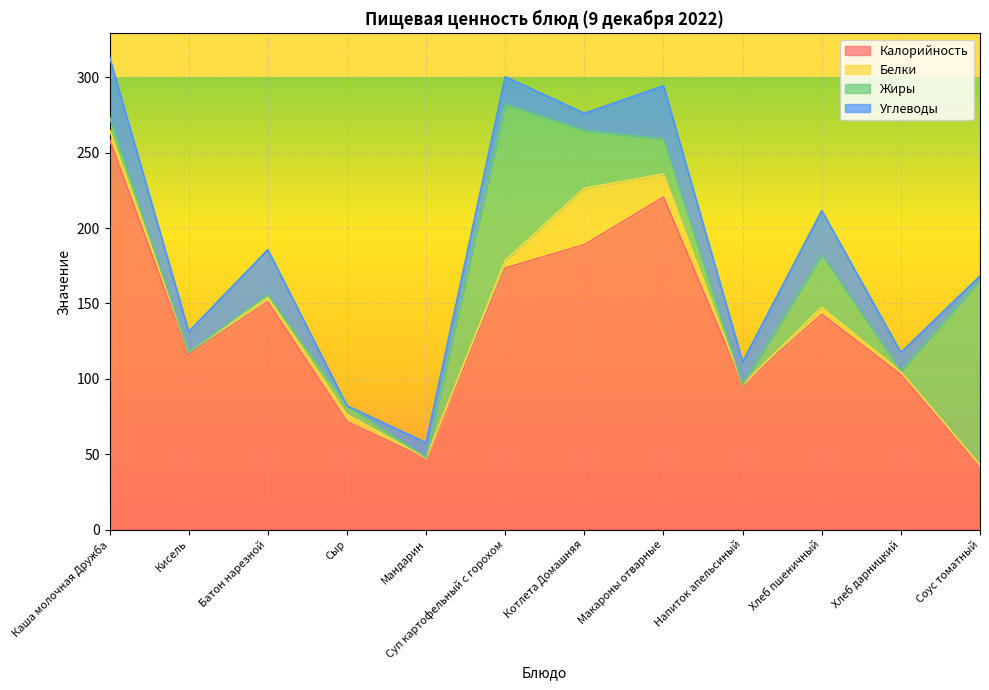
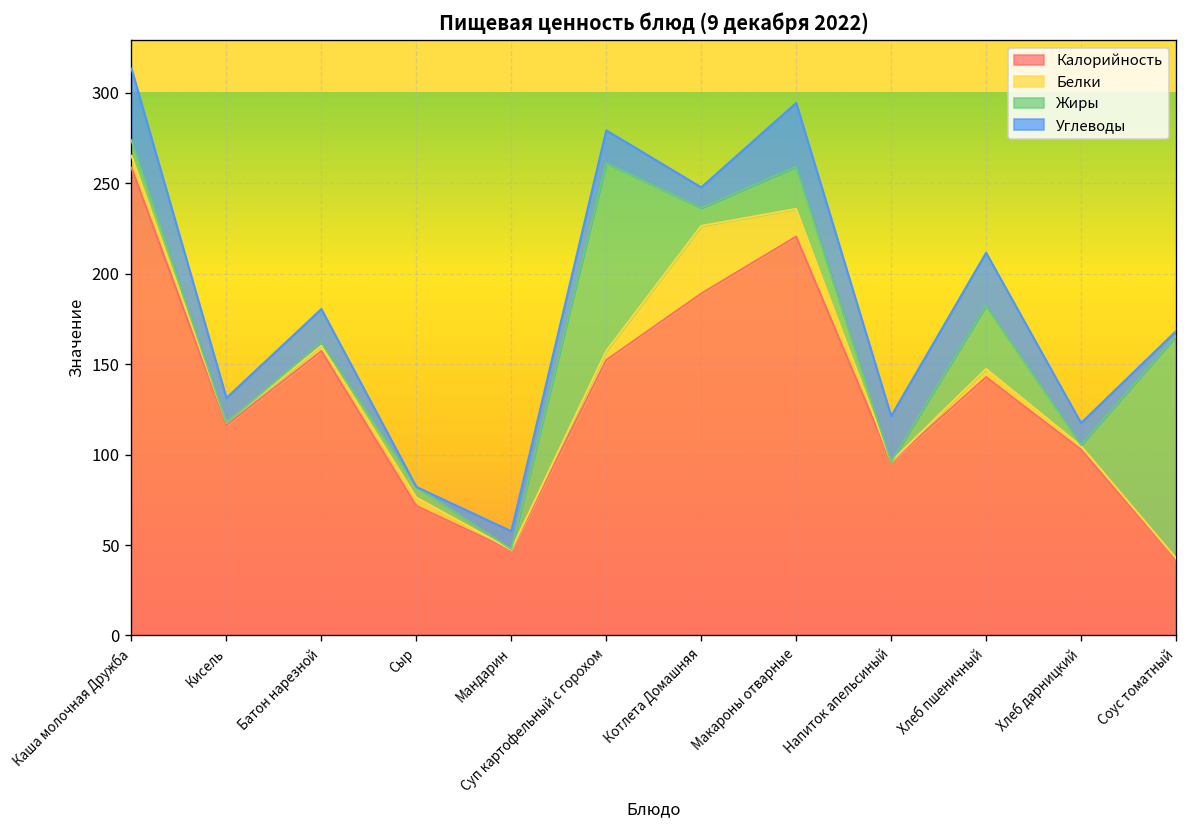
  {
    "Калорийность": {
      "Каша молочная Дружба": 259,
-     "Батон нарезной": 151,
+     "Батон нарезной": 157,
      "Сыр": 72,
-     "Суп картофельный с горохом": 173,
+     "Суп картофельный с горохом": 152,
      "Котлета Домашняя": 189,
      "Макароны отварные": 221,
      "Хлеб пшеничный": 143,
      "Хлеб дарницкий": 103
    },
    "Белки": {
      "Каша молочная Дружба": 7,
      "Батон нарезной": 3,
      "Сыр": 5,
      "Суп картофельный с горохом": 5,
      "Котлета Домашняя": 37,
      "Макароны отварные": 15,
      "Хлеб пшеничный": 5
    },
    "Жиры": {
      "Каша молочная Дружба": 9,
      "Батон нарезной": 2,
      "Суп картофельный с горохом": 104,
-     "Котлета Домашняя": 38,
+     "Котлета Домашняя": 10,
      "Макароны отварные": 23,
      "Хлеб пшеничный": 35,
      "Соус томатный": 123
    },
    "Углеводы": {
      "Каша молочная Дружба": 40,
      "Кисель": 14,
-     "Батон нарезной": 30,
+     "Батон нарезной": 18,
      "Мандарин": 10,
      "Суп картофельный с горохом": 18,
      "Котлета Домашняя": 11,
      "Макароны отварные": 35,
-     "Напиток апельсиный": 15,
+     "Напиток апельсиный": 25,
      "Хлеб пшеничный": 29,
      "Хлеб дарницкий": 12,
      "Соус томатный": 3
    }
  }
